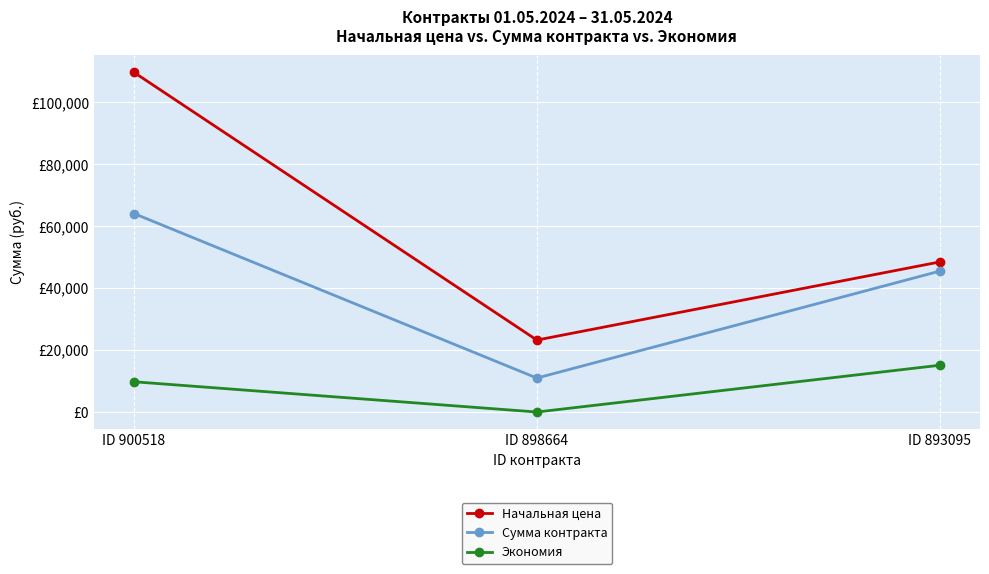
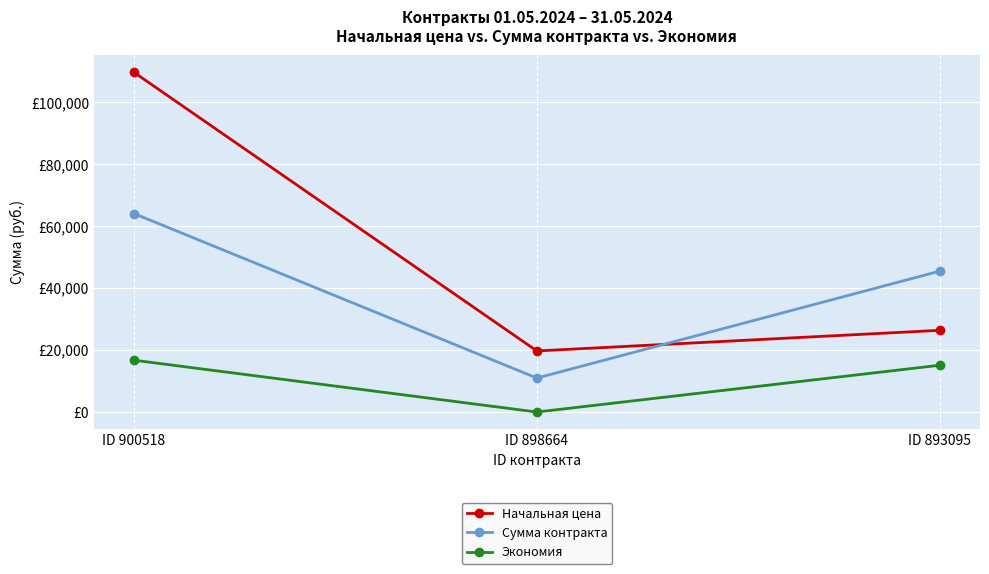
  {
    "Начальная цена": {
      "ID 900518": "£110,000",
-     "ID 898664": "£23,000",
-     "ID 893095": "£48,000"
+     "ID 898664": "£20,000",
+     "ID 893095": "£26,000"
    },
    "Сумма контракта": {
      "ID 900518": "£64,000",
      "ID 898664": "£11,000",
      "ID 893095": "£46,000"
    },
    "Экономия": {
-     "ID 900518": "£10,000",
+     "ID 900518": "£17,000",
      "ID 898664": "£0",
      "ID 893095": "£15,000"
    }
  }
